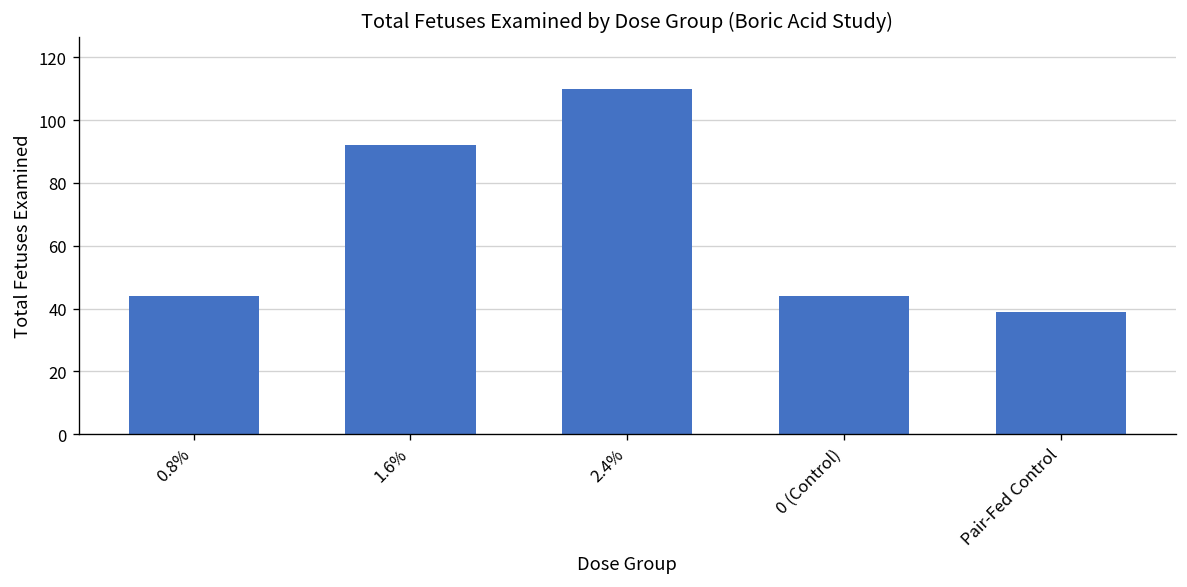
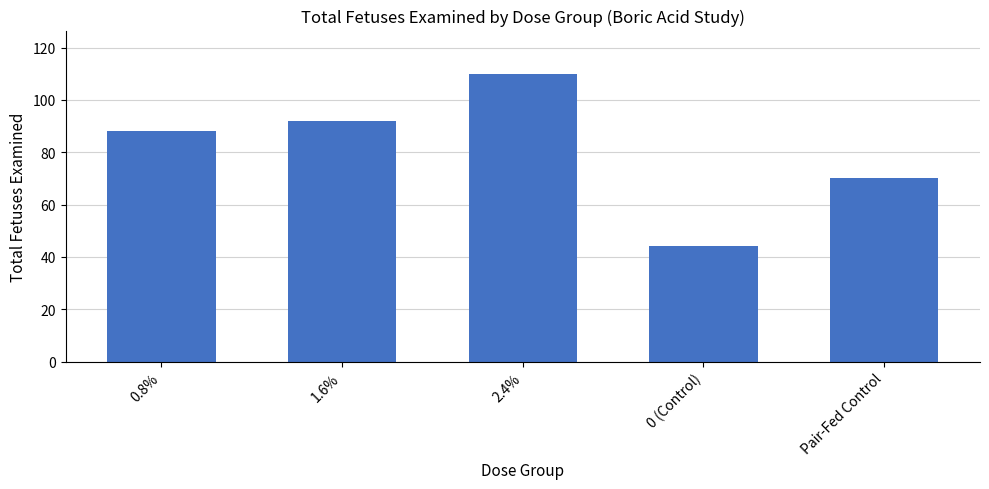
  {
-   "0.8%": 44,
+   "0.8%": 88,
    "1.6%": 92,
    "2.4%": 110,
    "0 (Control)": 44,
-   "Pair-Fed Control": 39
+   "Pair-Fed Control": 70
  }
